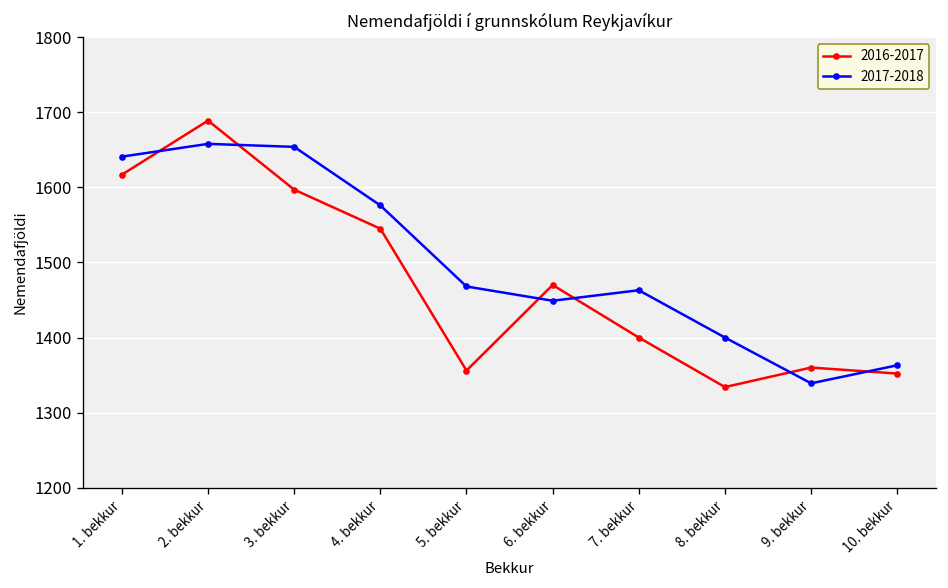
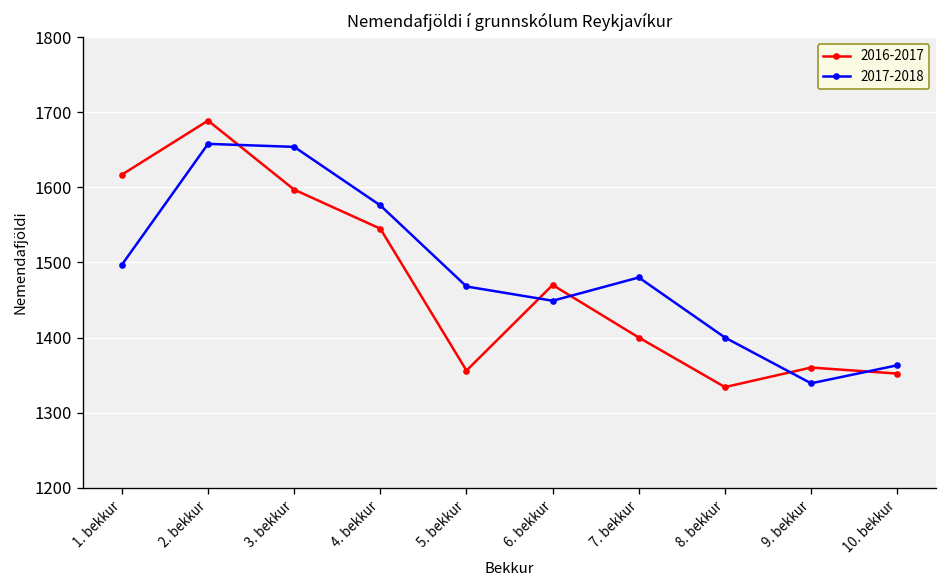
  {
    "2016-2017": {
      "1. bekkur": 1620,
      "2. bekkur": 1690,
      "3. bekkur": 1600,
      "4. bekkur": 1550,
      "5. bekkur": 1360,
      "6. bekkur": 1470,
      "7. bekkur": 1400,
      "8. bekkur": 1330,
      "9. bekkur": 1360,
      "10. bekkur": 1350
    },
    "2017-2018": {
-     "1. bekkur": 1640,
+     "1. bekkur": 1500,
      "2. bekkur": 1660,
      "3. bekkur": 1650,
      "4. bekkur": 1580,
      "5. bekkur": 1470,
      "6. bekkur": 1450,
-     "7. bekkur": 1460,
+     "7. bekkur": 1480,
      "8. bekkur": 1400,
      "9. bekkur": 1340,
      "10. bekkur": 1360
    }
  }
